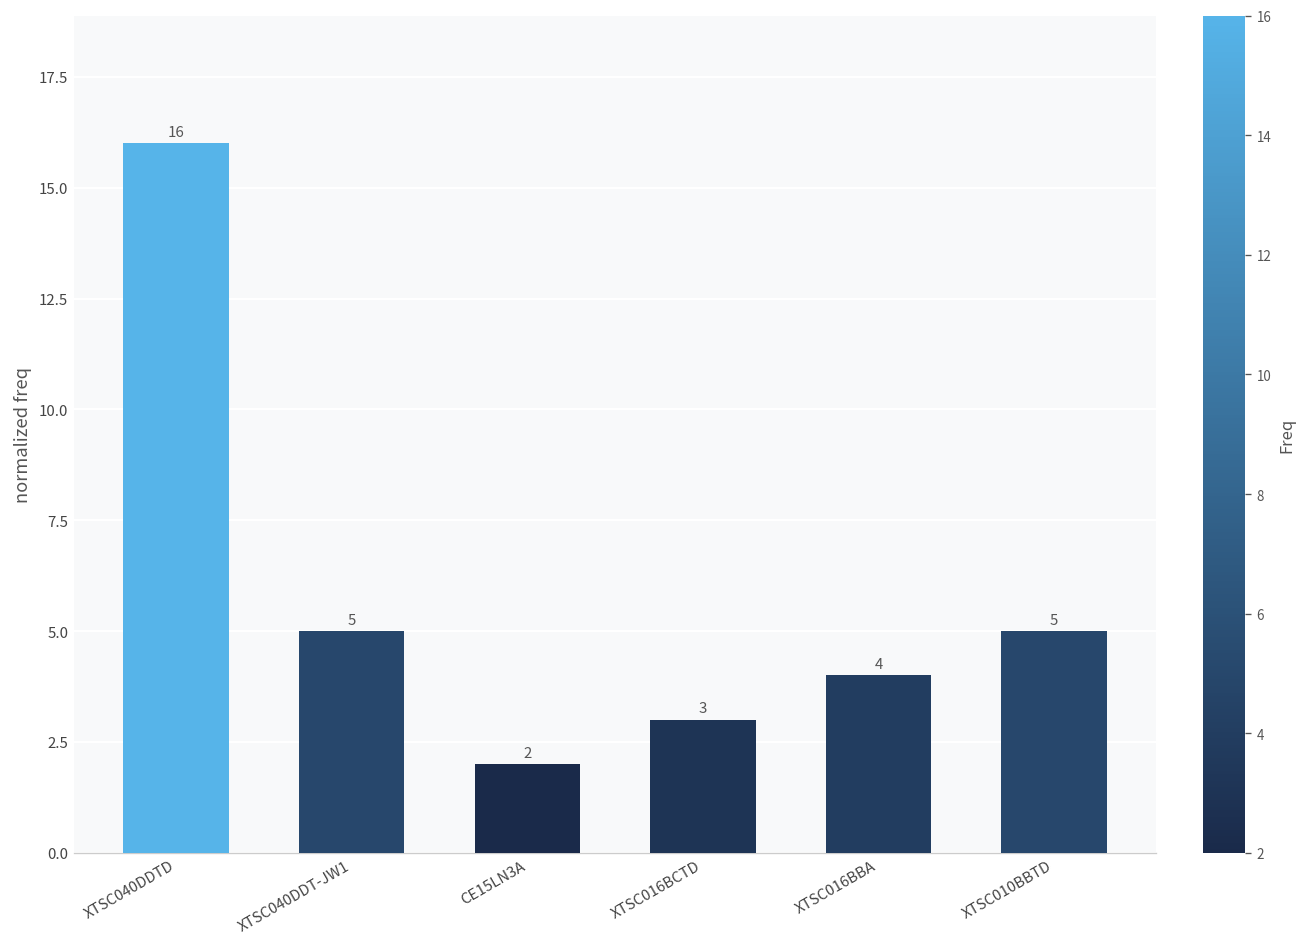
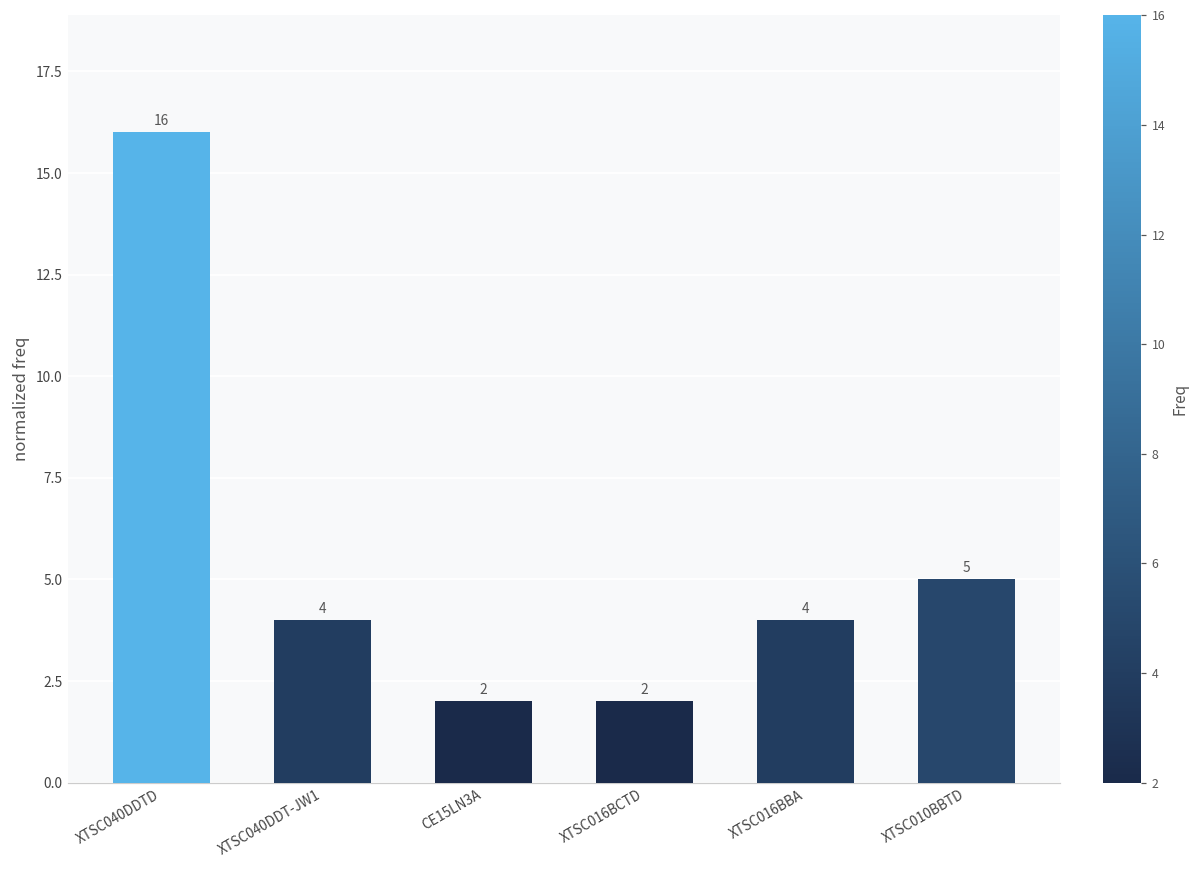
  {
    "XTSC040DDTD": 16,
-   "XTSC040DDT-JW1": 5,
+   "XTSC040DDT-JW1": 4,
    "CE15LN3A": 2,
-   "XTSC016BCTD": 3,
+   "XTSC016BCTD": 2,
    "XTSC016BBA": 4,
    "XTSC010BBTD": 5
  }
